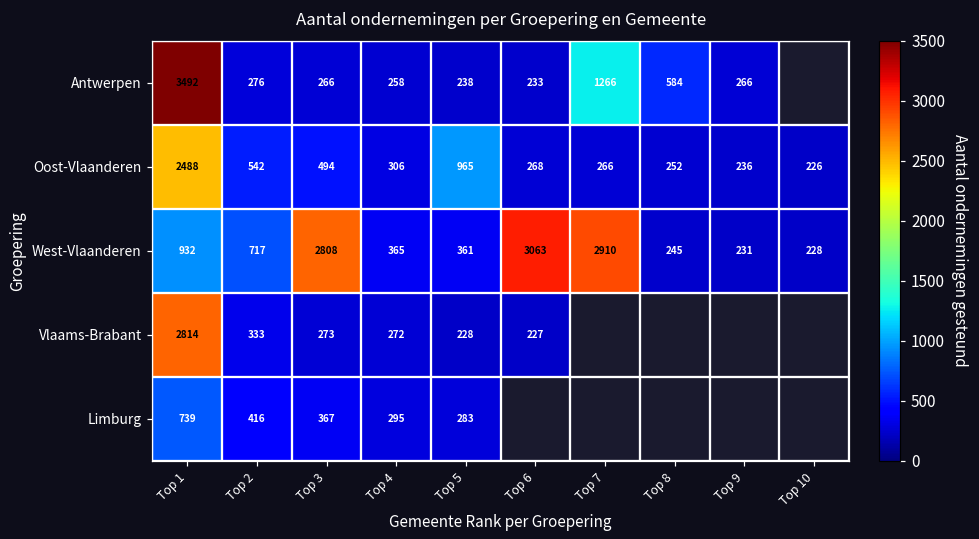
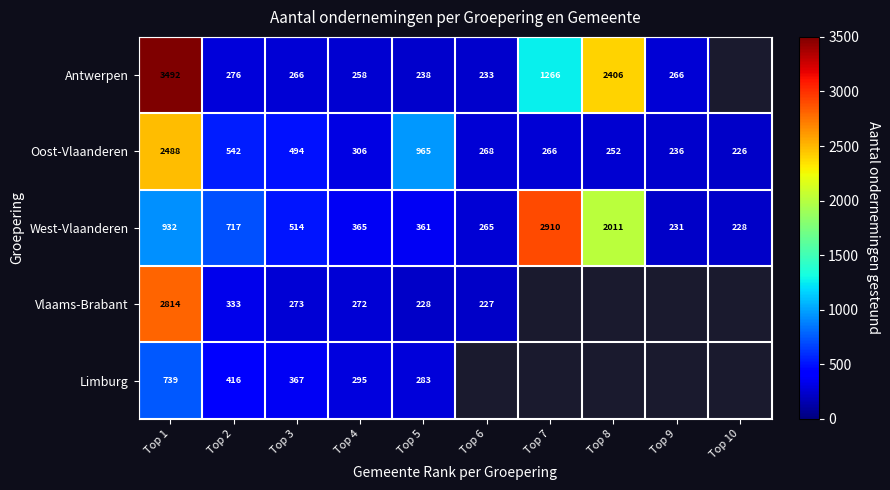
  {
    "Antwerpen": {
      "Top 1": 3492,
      "Top 2": 276,
      "Top 3": 266,
      "Top 4": 258,
      "Top 5": 238,
      "Top 6": 233,
      "Top 7": 1266,
-     "Top 8": 584,
+     "Top 8": 2406,
      "Top 9": 266
    },
    "Oost-Vlaanderen": {
      "Top 1": 2488,
      "Top 2": 542,
      "Top 3": 494,
      "Top 4": 306,
      "Top 5": 965,
      "Top 6": 268,
      "Top 7": 266,
      "Top 8": 252,
      "Top 9": 236,
      "Top 10": 226
    },
    "West-Vlaanderen": {
      "Top 1": 932,
      "Top 2": 717,
-     "Top 3": 2808,
+     "Top 3": 514,
      "Top 4": 365,
      "Top 5": 361,
-     "Top 6": 3063,
+     "Top 6": 265,
      "Top 7": 2910,
-     "Top 8": 245,
+     "Top 8": 2011,
      "Top 9": 231,
      "Top 10": 228
    },
    "Vlaams-Brabant": {
      "Top 1": 2814,
      "Top 2": 333,
      "Top 3": 273,
      "Top 4": 272,
      "Top 5": 228,
      "Top 6": 227
    },
    "Limburg": {
      "Top 1": 739,
      "Top 2": 416,
      "Top 3": 367,
      "Top 4": 295,
      "Top 5": 283
    }
  }
